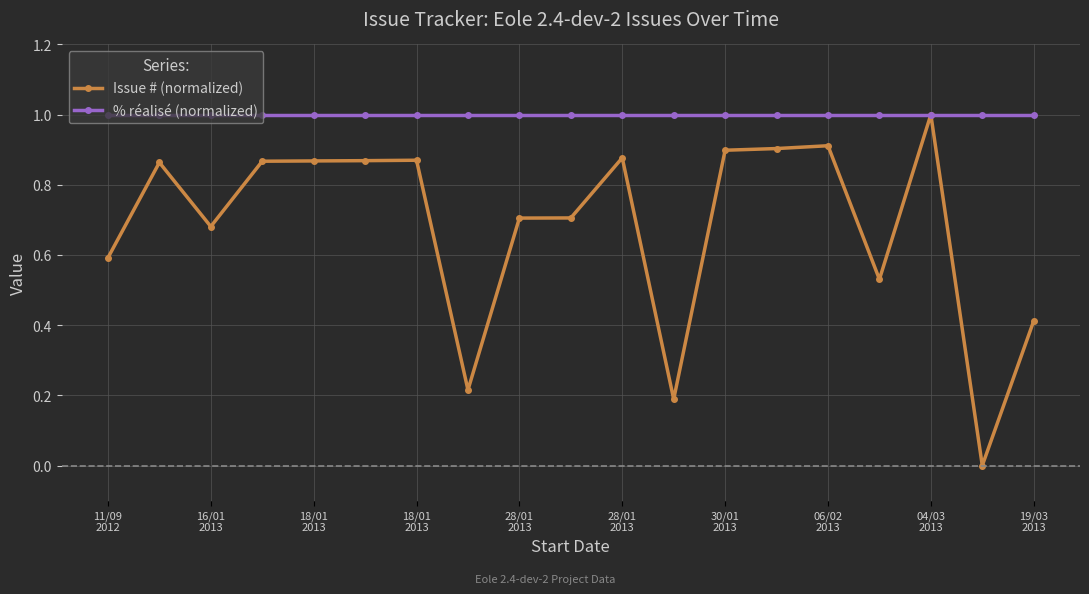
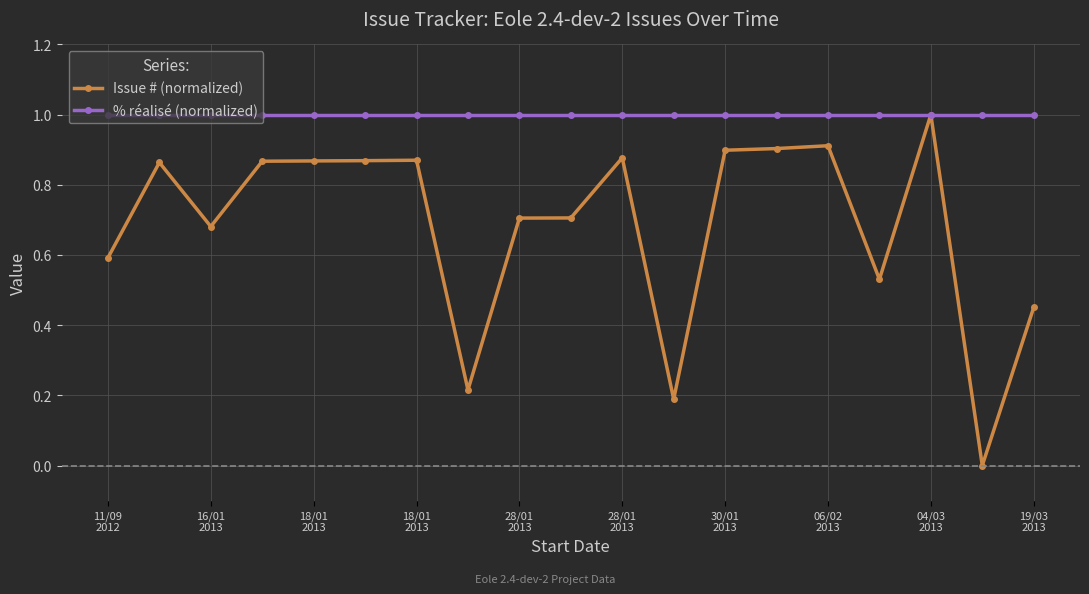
  {
    "Issue # (normalized)": {
      "11/09 2012": 0.59,
      "16/01 2013": 0.68,
      "30/01 2013": 0.90,
      "06/02 2013": 0.91,
-     "19/03 2013": 0.41
+     "19/03 2013": 0.45
    },
    "% réalisé (normalized)": {
      "30/01 2013": 1.00,
      "06/02 2013": 1.00,
      "19/03 2013": 1.00
    }
  }
